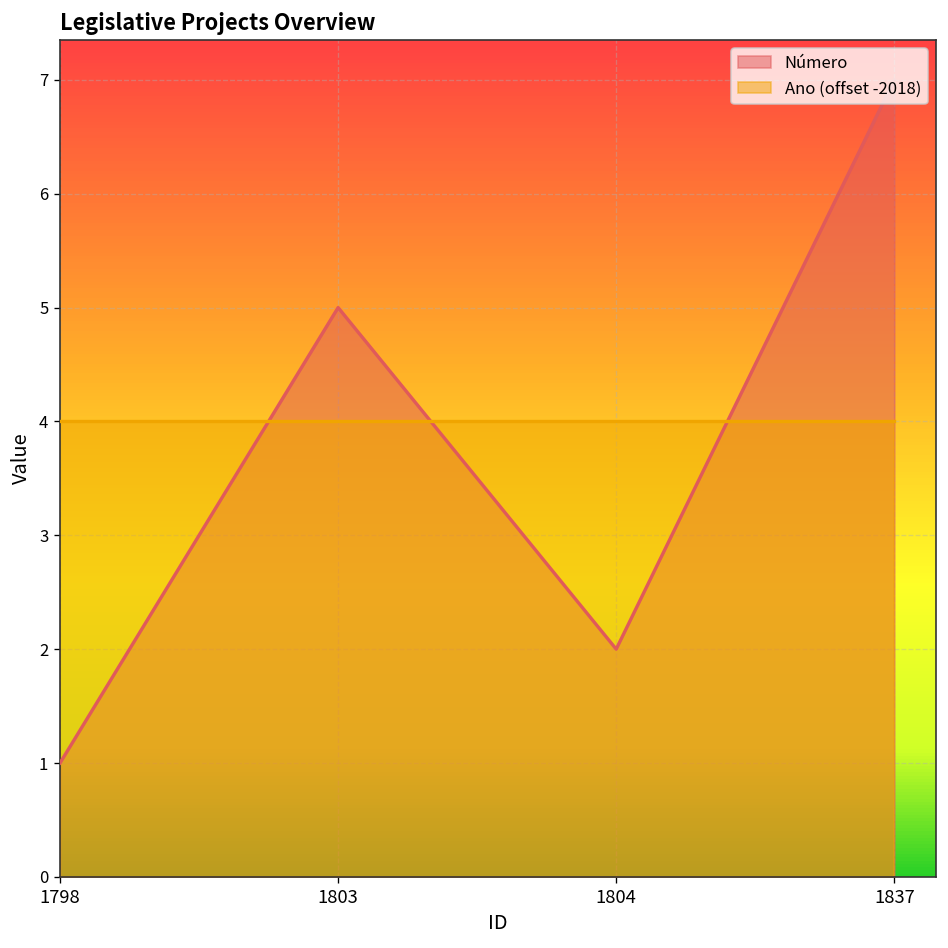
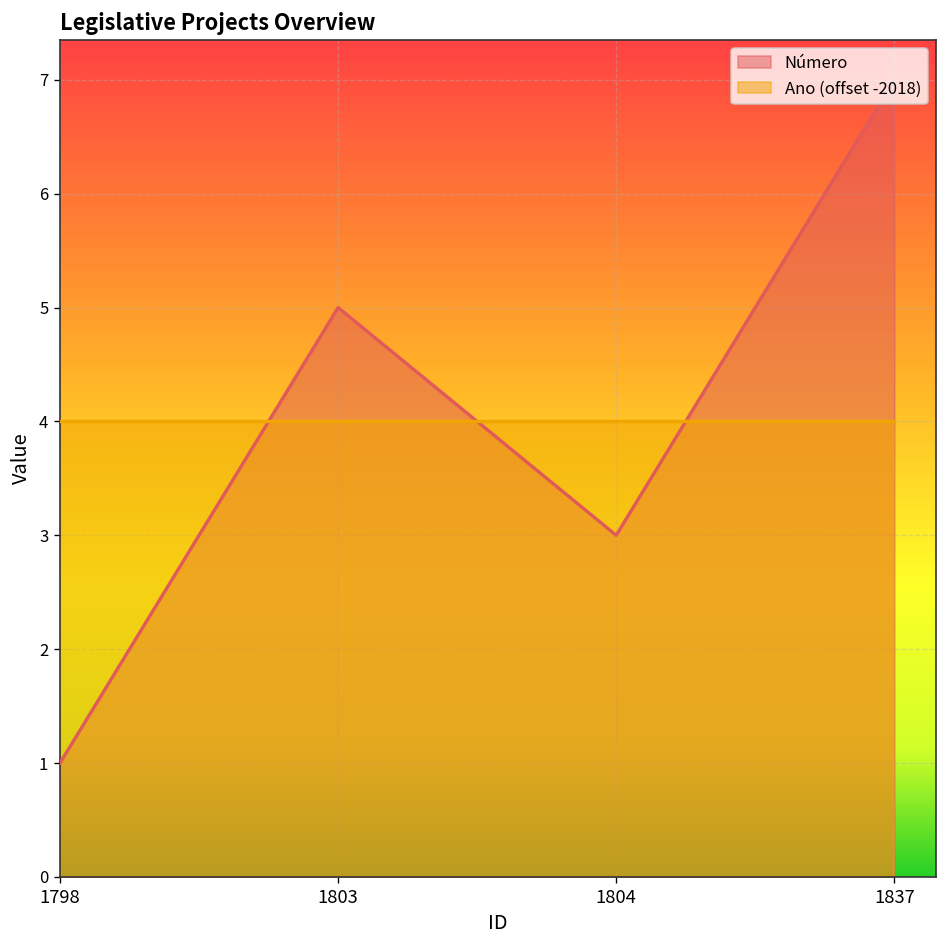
  {
    "Número": {
      "1798": 1,
      "1803": 5,
-     "1804": 2
+     "1804": 3
    },
    "Ano (offset -2018)": {
      "1798": 4,
      "1803": 4,
      "1804": 4,
      "1837": 4
    }
  }
